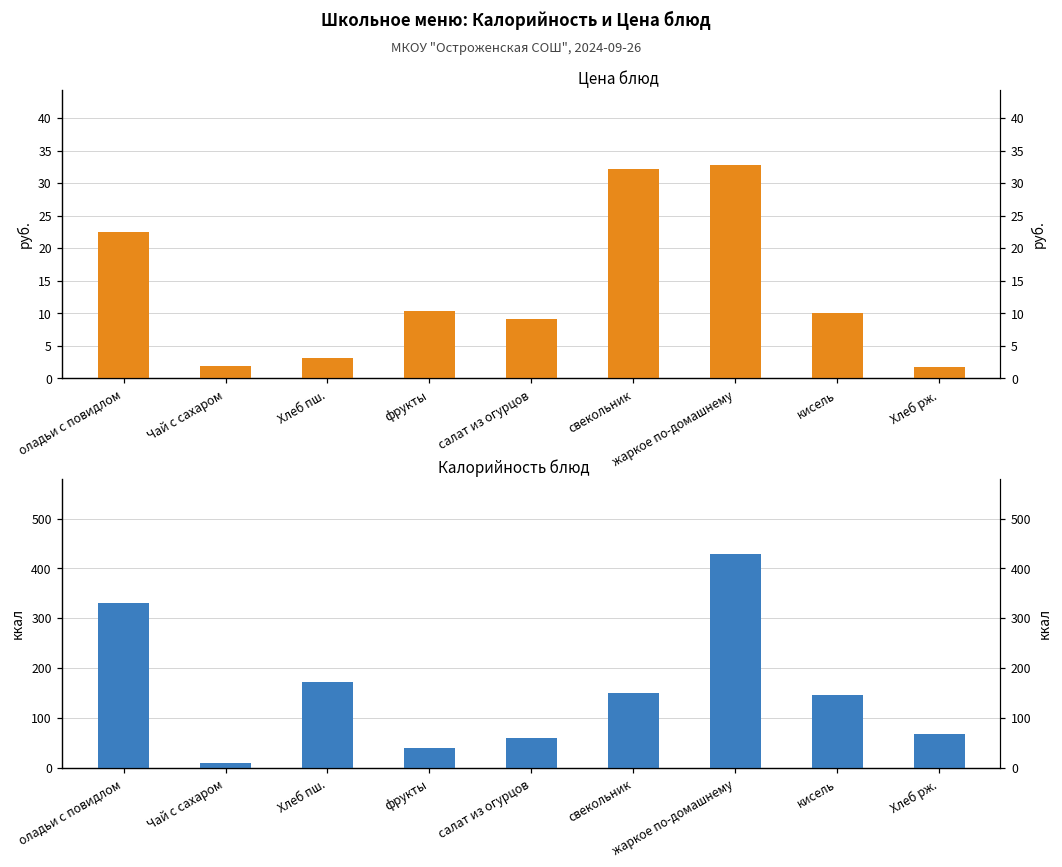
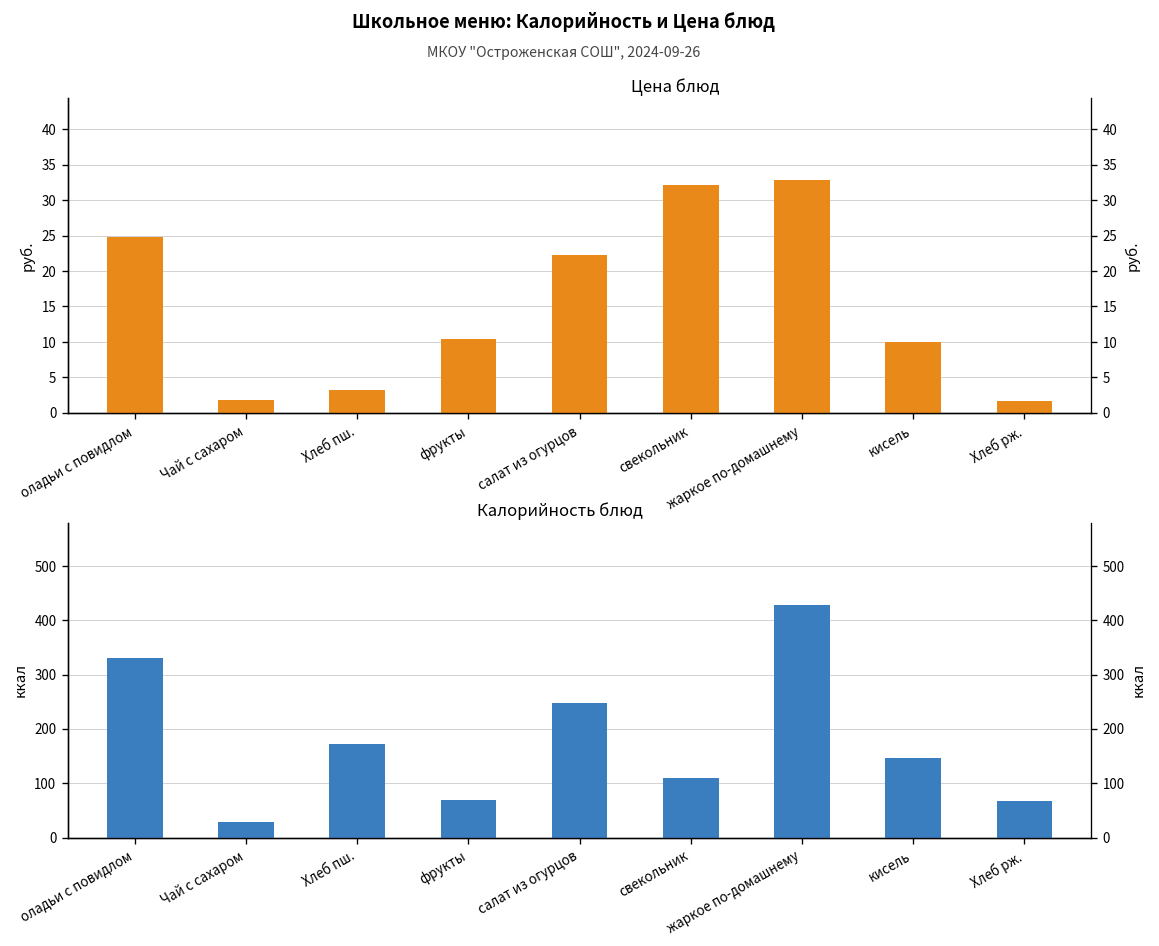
  {
    "Цена блюд": {
-     "оладьи с повидлом": 22,
+     "оладьи с повидлом": 25,
      "Чай с сахаром": 2,
      "Хлеб пш.": 3,
      "фрукты": 10,
-     "салат из огурцов": 9,
+     "салат из огурцов": 22,
      "свекольник": 32,
      "жаркое по-домашнему": 33,
      "кисель": 10,
      "Хлеб рж.": 2
    },
    "Калорийность блюд": {
      "оладьи с повидлом": 330,
-     "Чай с сахаром": 10,
+     "Чай с сахаром": 30,
      "Хлеб пш.": 170,
-     "фрукты": 40,
-     "салат из огурцов": 60,
-     "свекольник": 150,
+     "фрукты": 70,
+     "салат из огурцов": 250,
+     "свекольник": 110,
      "жаркое по-домашнему": 430,
      "кисель": 150,
      "Хлеб рж.": 70
    }
  }
